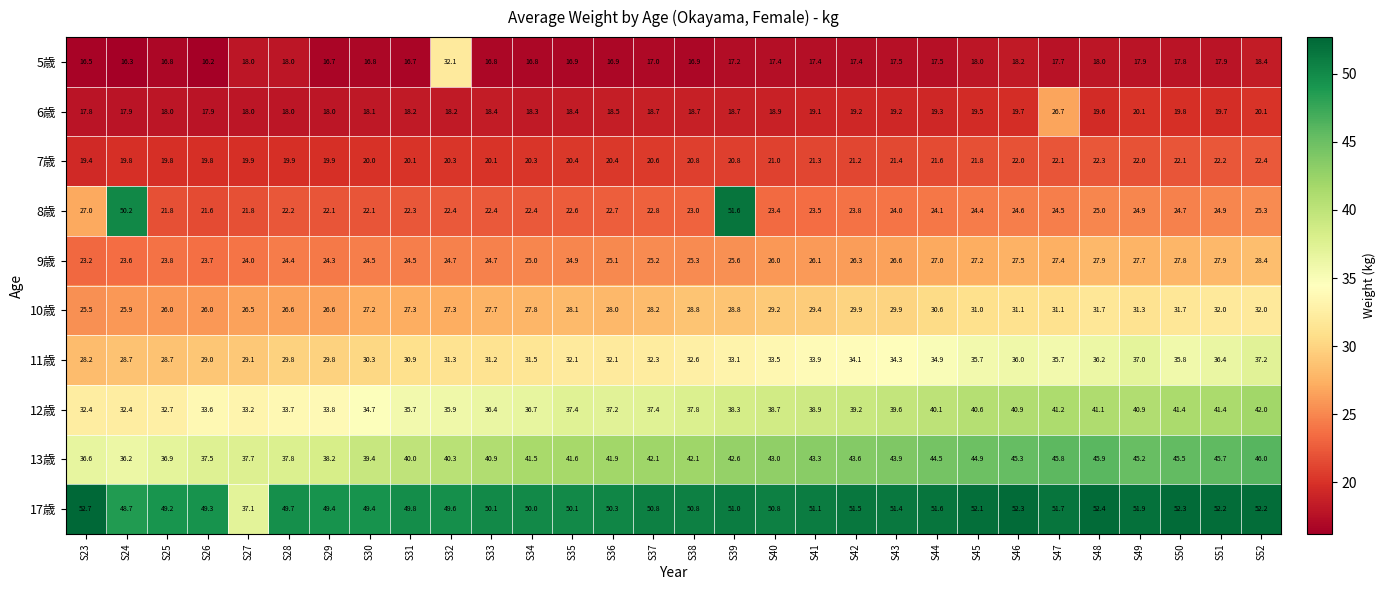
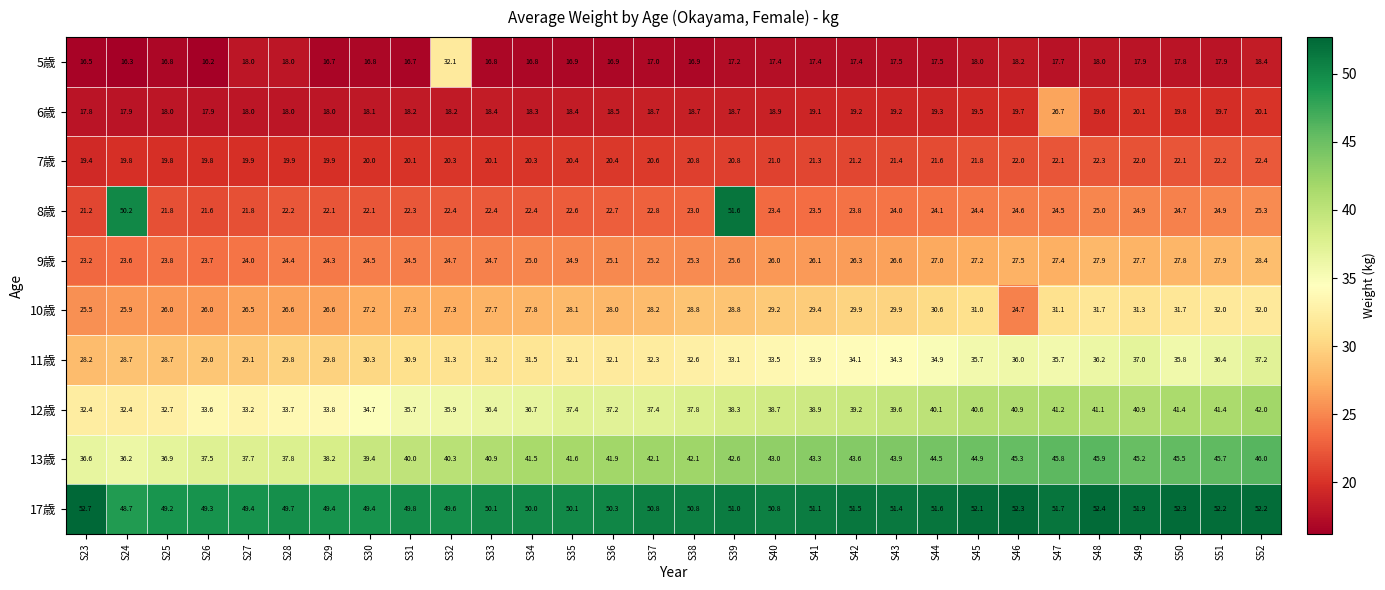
  {
    "8歳": {
-     "S23": 27.0,
+     "S23": 21.2,
      "S24": 50.2,
      "S25": 21.8,
      "S26": 21.6,
      "S27": 21.8,
      "S28": 22.2,
      "S29": 22.1,
      "S30": 22.1,
      "S31": 22.3,
      "S32": 22.4,
      "S33": 22.4,
      "S34": 22.4,
      "S35": 22.6,
      "S36": 22.7,
      "S37": 22.8,
      "S38": 23.0,
      "S39": 51.6,
      "S40": 23.4,
      "S41": 23.5,
      "S42": 23.8,
      "S43": 24.0,
      "S44": 24.1,
      "S45": 24.4,
      "S46": 24.6,
      "S47": 24.5,
      "S48": 25.0,
      "S49": 24.9,
      "S50": 24.7,
      "S51": 24.9,
      "S52": 25.3
    },
    "10歳": {
      "S23": 25.5,
      "S24": 25.9,
      "S25": 26.0,
      "S26": 26.0,
      "S27": 26.5,
      "S28": 26.6,
      "S29": 26.6,
      "S30": 27.2,
      "S31": 27.3,
      "S32": 27.3,
      "S33": 27.7,
      "S34": 27.8,
      "S35": 28.1,
      "S36": 28.0,
      "S37": 28.2,
      "S38": 28.8,
      "S39": 28.8,
      "S40": 29.2,
      "S41": 29.4,
      "S42": 29.9,
      "S43": 29.9,
      "S44": 30.6,
      "S45": 31.0,
-     "S46": 31.1,
+     "S46": 24.7,
      "S47": 31.1,
      "S48": 31.7,
      "S49": 31.3,
      "S50": 31.7,
      "S51": 32.0,
      "S52": 32.0
    },
    "17歳": {
      "S23": 52.7,
      "S24": 48.7,
      "S25": 49.2,
      "S26": 49.3,
-     "S27": 37.1,
+     "S27": 49.4,
      "S28": 49.7,
      "S29": 49.4,
      "S30": 49.4,
      "S31": 49.8,
      "S32": 49.6,
      "S33": 50.1,
      "S34": 50.0,
      "S35": 50.1,
      "S36": 50.3,
      "S37": 50.8,
      "S38": 50.8,
      "S39": 51.0,
      "S40": 50.8,
      "S41": 51.1,
      "S42": 51.5,
      "S43": 51.4,
      "S44": 51.6,
      "S45": 52.1,
      "S46": 52.3,
      "S47": 51.7,
      "S48": 52.4,
      "S49": 51.9,
      "S50": 52.3,
      "S51": 52.2,
      "S52": 52.2
    }
  }
